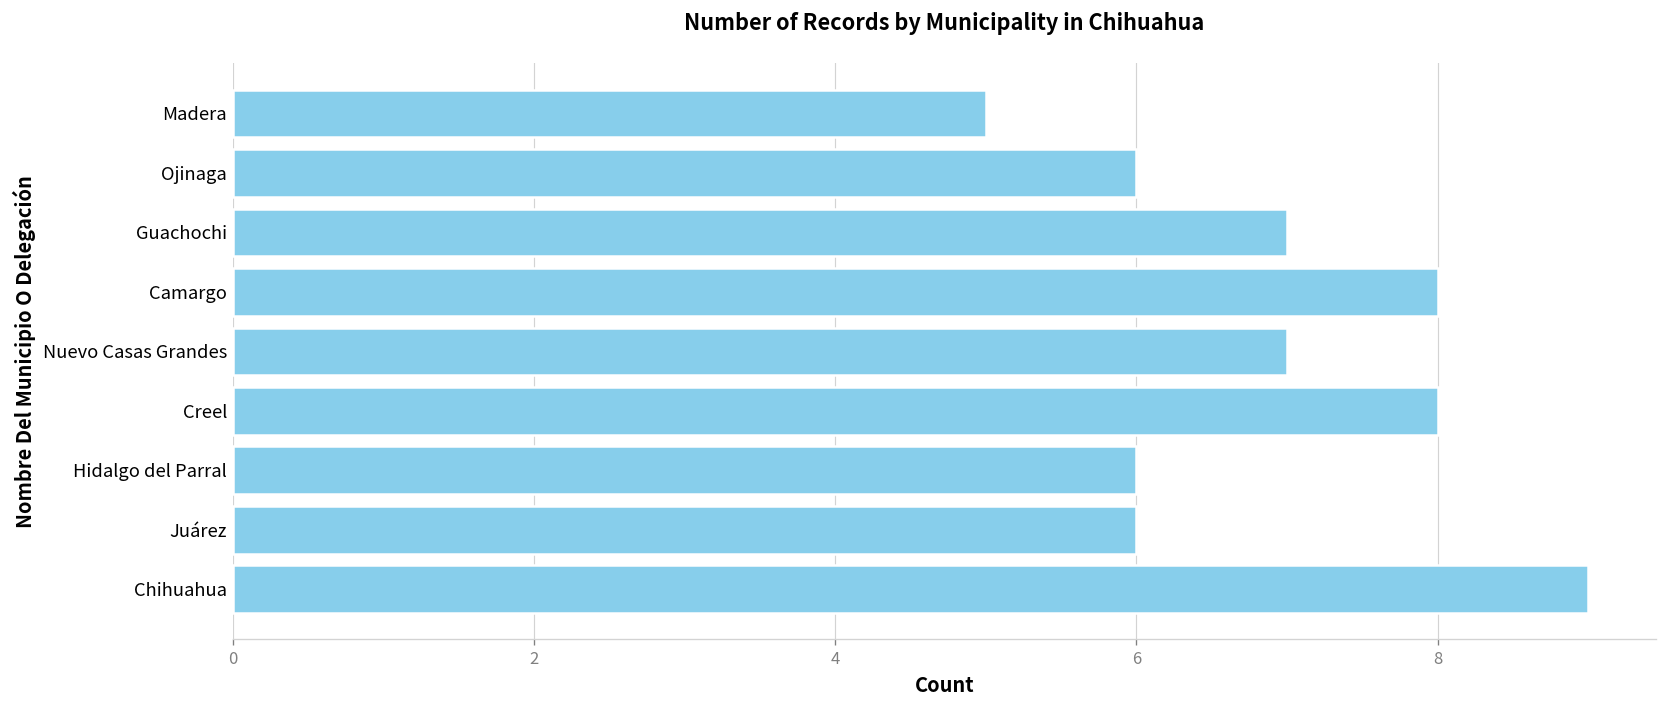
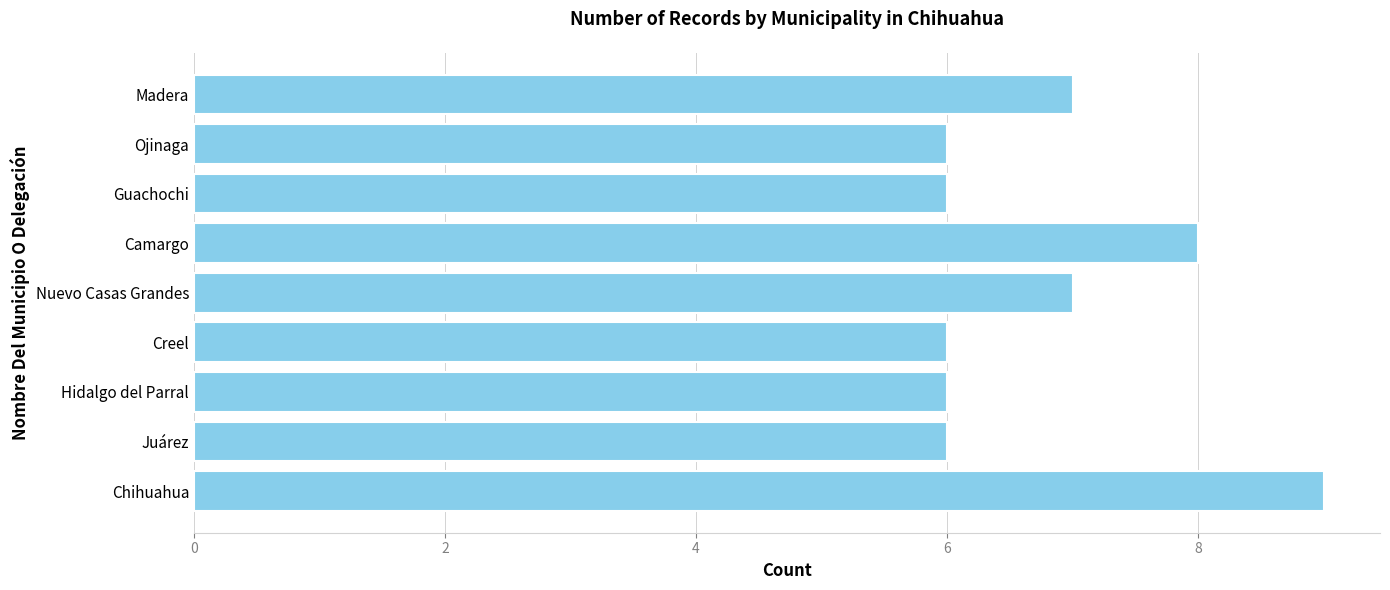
  {
-   "Madera": 5,
+   "Madera": 7,
    "Ojinaga": 6,
-   "Guachochi": 7,
+   "Guachochi": 6,
    "Camargo": 8,
    "Nuevo Casas Grandes": 7,
-   "Creel": 8,
+   "Creel": 6,
    "Hidalgo del Parral": 6,
    "Juárez": 6,
    "Chihuahua": 9
  }
